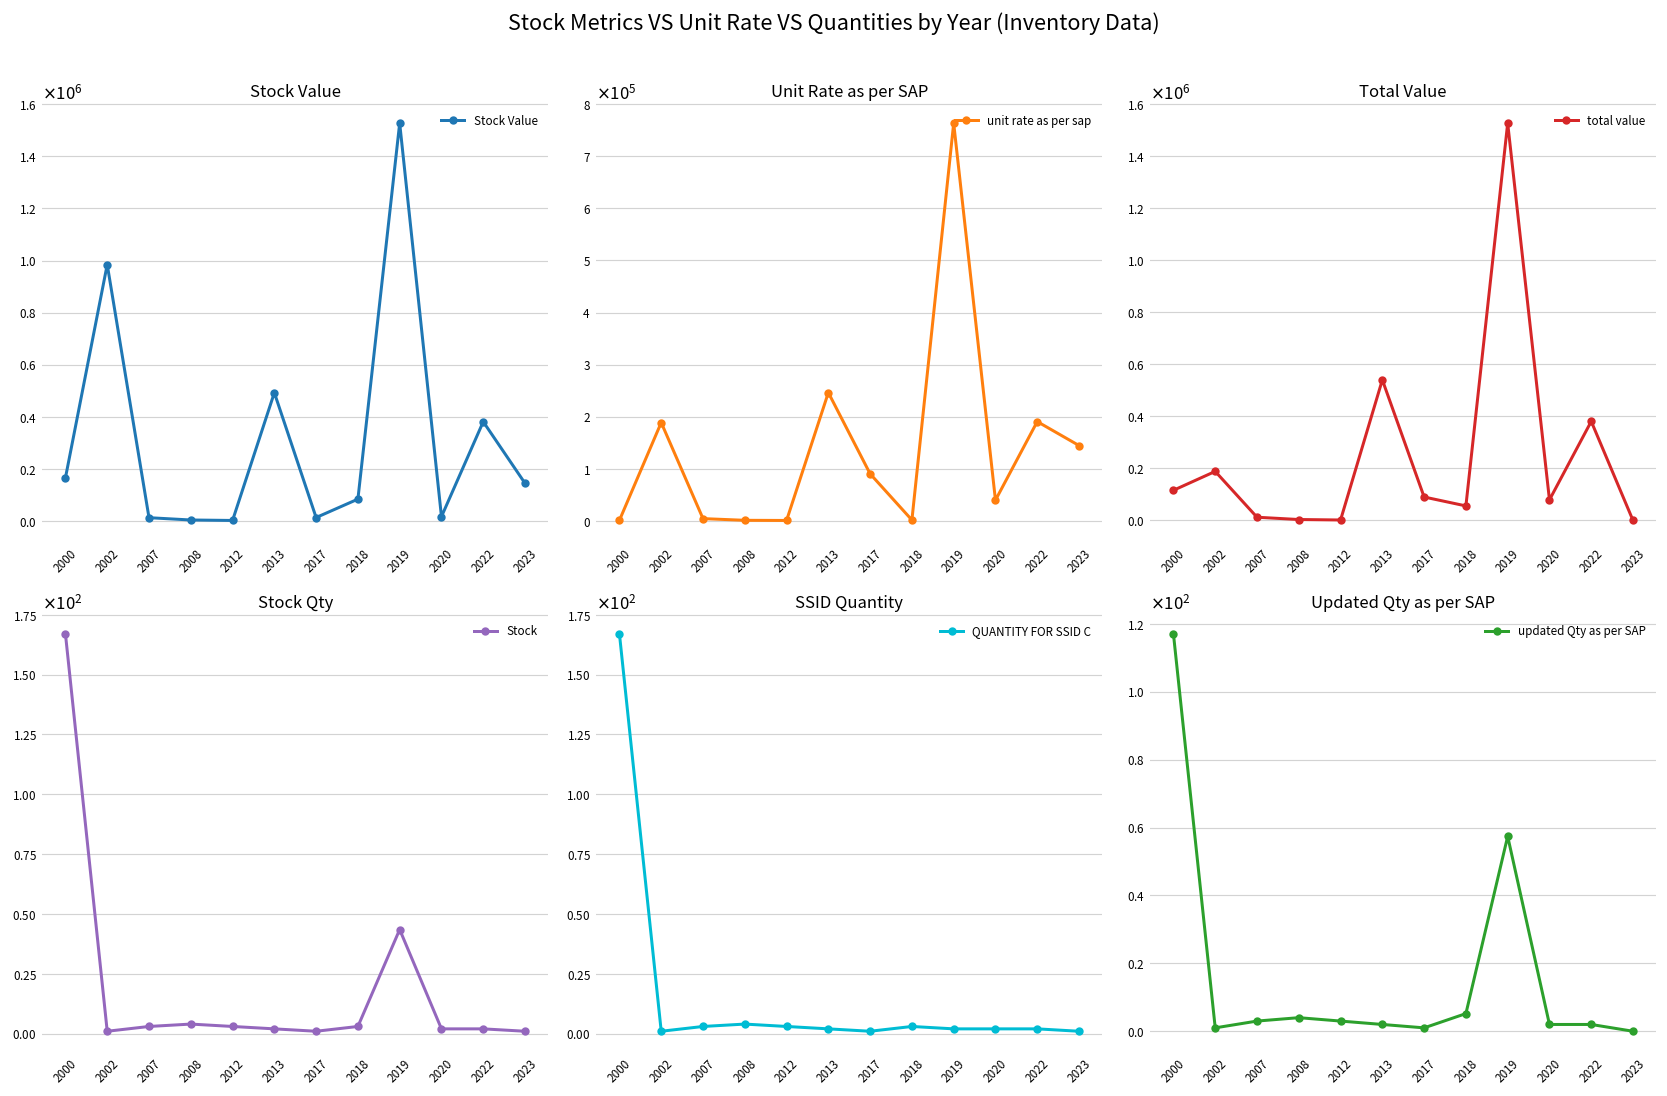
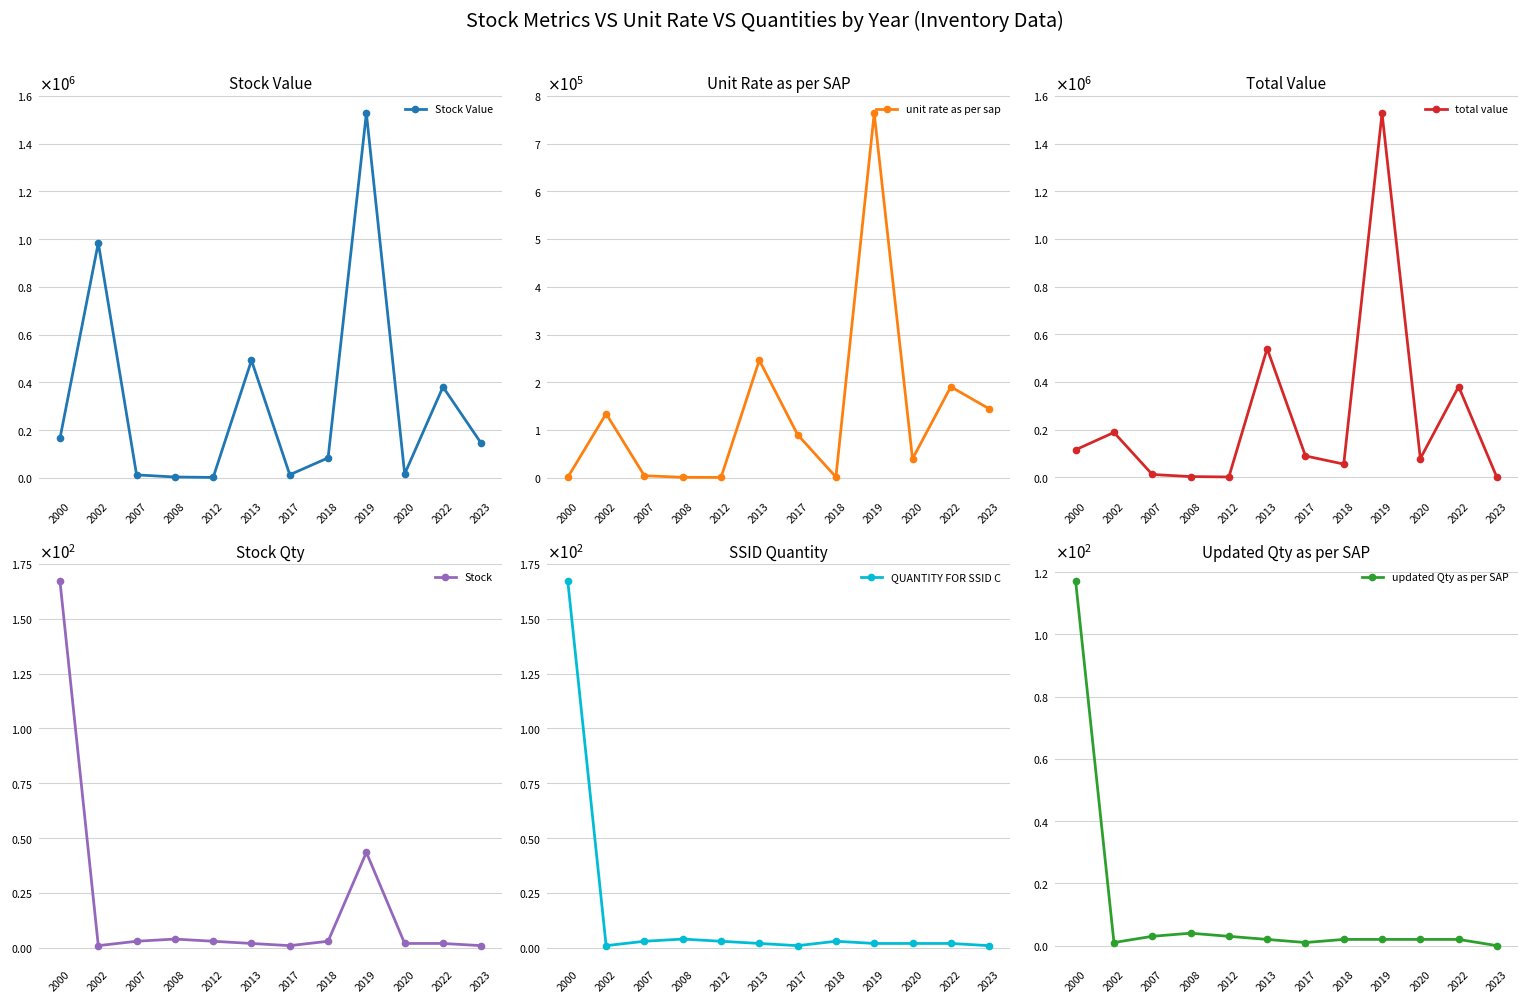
  {
    "Stock Value": {
      "2000": 170000,
      "2002": 980000,
      "2007": 10000,
      "2008": 0,
      "2012": 0,
      "2013": 490000,
      "2017": 10000,
      "2018": 80000,
      "2019": 1530000,
      "2020": 20000,
      "2022": 380000,
      "2023": 140000
    },
    "Unit Rate as per SAP": {
      "2000": 0,
-     "2002": 190000,
+     "2002": 130000,
      "2007": 0,
      "2008": 0,
      "2012": 0,
      "2013": 250000,
      "2017": 90000,
      "2018": 0,
      "2019": 760000,
      "2020": 40000,
      "2022": 190000,
      "2023": 140000
    },
    "Total Value": {
      "2000": 120000,
      "2002": 190000,
      "2007": 10000,
      "2008": 0,
      "2012": 0,
      "2013": 540000,
      "2017": 90000,
      "2018": 60000,
      "2019": 1530000,
      "2020": 80000,
      "2022": 380000,
      "2023": 0
    },
    "Stock Qty": {
      "2000": 167,
      "2002": 1,
      "2007": 3,
      "2008": 4,
      "2012": 3,
      "2013": 2,
      "2017": 1,
      "2018": 3,
      "2019": 44,
      "2020": 2,
      "2022": 2,
      "2023": 1
    },
    "SSID Quantity": {
      "2000": 167,
      "2002": 1,
      "2007": 3,
      "2008": 4,
      "2012": 3,
      "2013": 2,
      "2017": 1,
      "2018": 3,
      "2019": 2,
      "2020": 2,
      "2022": 2,
      "2023": 1
    },
    "Updated Qty as per SAP": {
      "2000": 117,
      "2002": 1,
      "2007": 3,
      "2008": 4,
      "2012": 3,
      "2013": 2,
      "2017": 1,
-     "2018": 5,
-     "2019": 57,
+     "2018": 2,
+     "2019": 2,
      "2020": 2,
      "2022": 2,
      "2023": 0
    }
  }
